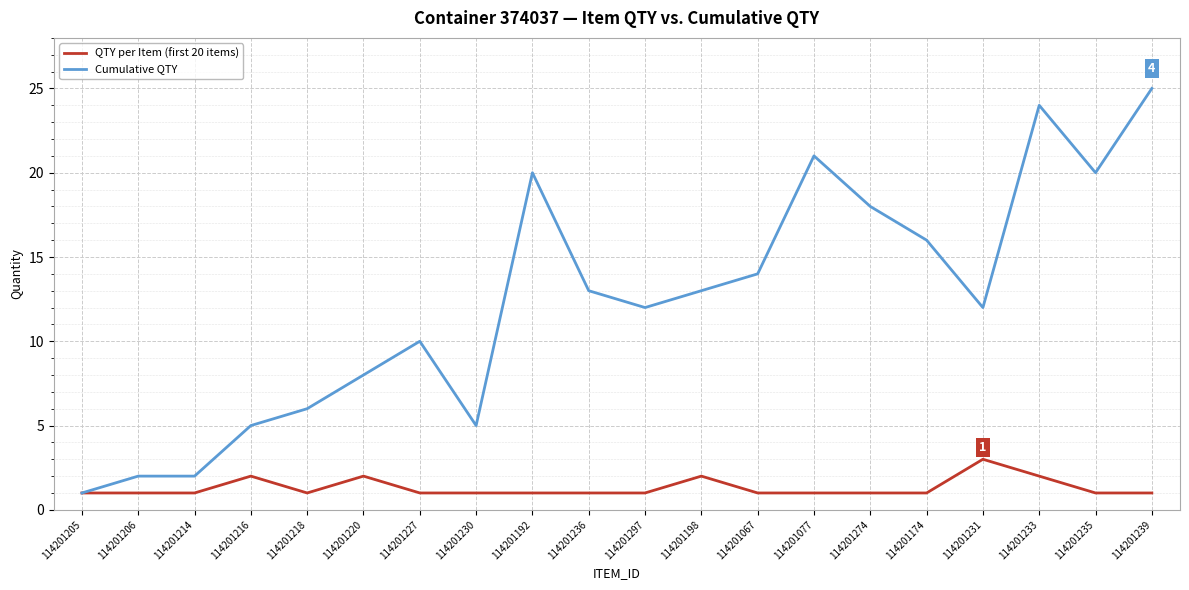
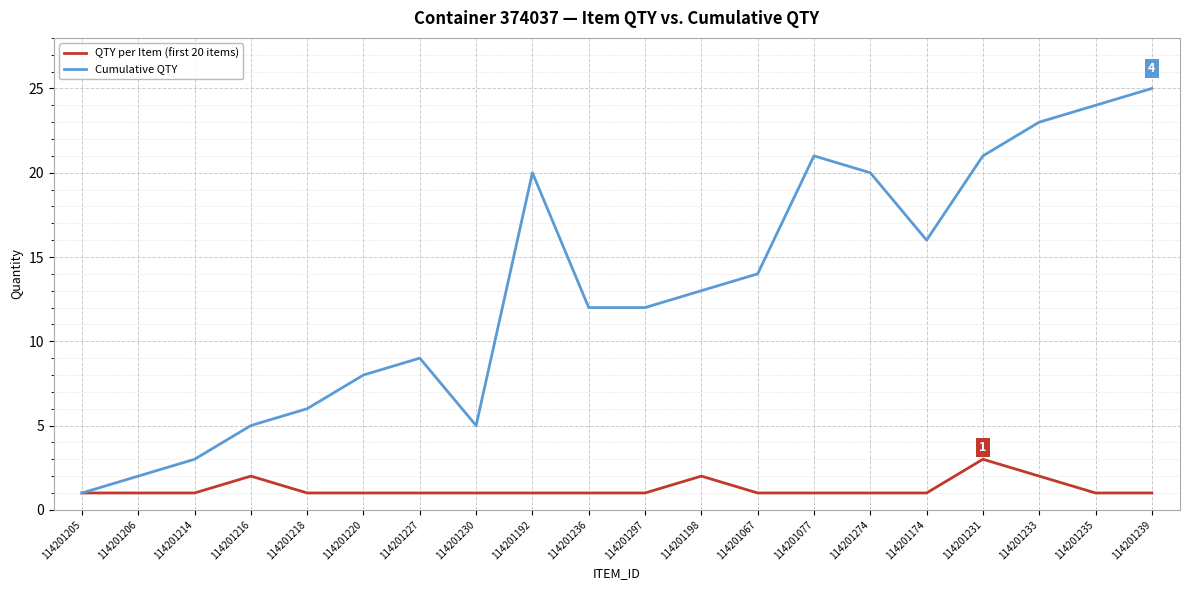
  {
    "QTY per Item (first 20 items)": {
      "114201206": 1,
      "114201214": 1,
      "114201216": 2,
      "114201218": 1,
-     "114201220": 2,
+     "114201220": 1,
      "114201227": 1,
      "114201230": 1,
      "114201192": 1,
      "114201236": 1,
      "114201297": 1,
      "114201198": 2,
      "114201067": 1,
      "114201077": 1,
      "114201274": 1,
      "114201174": 1,
      "114201233": 2,
      "114201235": 1,
      "114201239": 1
    },
    "Cumulative QTY": {
      "114201206": 2,
-     "114201214": 2,
+     "114201214": 3,
      "114201216": 5,
      "114201218": 6,
      "114201220": 8,
-     "114201227": 10,
+     "114201227": 9,
      "114201230": 5,
      "114201192": 20,
-     "114201236": 13,
+     "114201236": 12,
      "114201297": 12,
      "114201198": 13,
      "114201067": 14,
      "114201077": 21,
-     "114201274": 18,
+     "114201274": 20,
      "114201174": 16,
-     "114201231": 12,
-     "114201233": 24,
-     "114201235": 20
+     "114201231": 21,
+     "114201233": 23,
+     "114201235": 24
    }
  }
